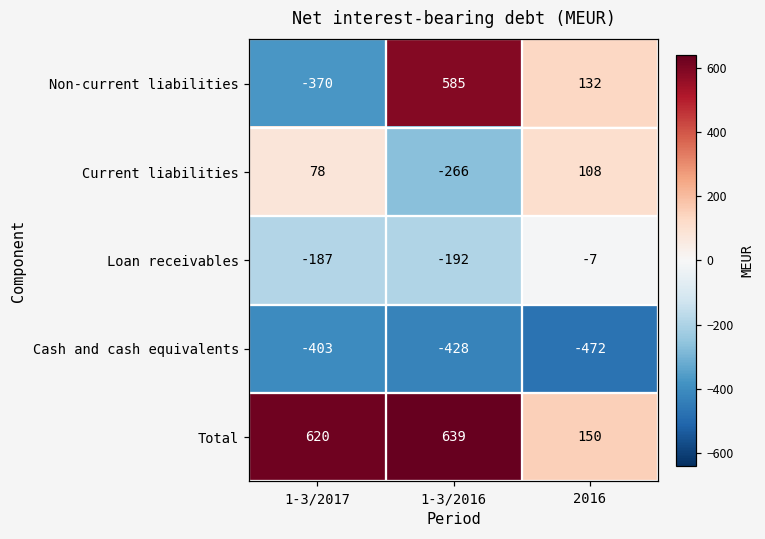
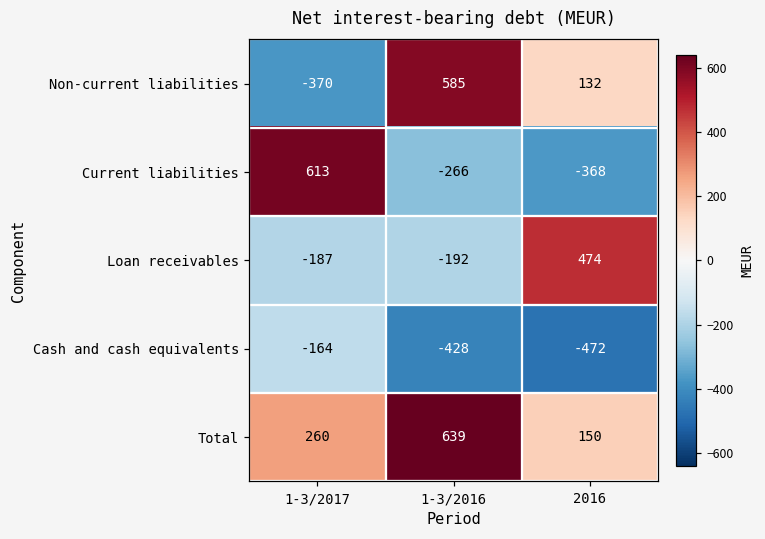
  {
    "Non-current liabilities": {
      "1-3/2017": -370,
      "1-3/2016": 585,
      "2016": 132
    },
    "Current liabilities": {
-     "1-3/2017": 78,
+     "1-3/2017": 613,
      "1-3/2016": -266,
-     "2016": 108
+     "2016": -368
    },
    "Loan receivables": {
      "1-3/2017": -187,
      "1-3/2016": -192,
-     "2016": -7
+     "2016": 474
    },
    "Cash and cash equivalents": {
-     "1-3/2017": -403,
+     "1-3/2017": -164,
      "1-3/2016": -428,
      "2016": -472
    },
    "Total": {
-     "1-3/2017": 620,
+     "1-3/2017": 260,
      "1-3/2016": 639,
      "2016": 150
    }
  }
